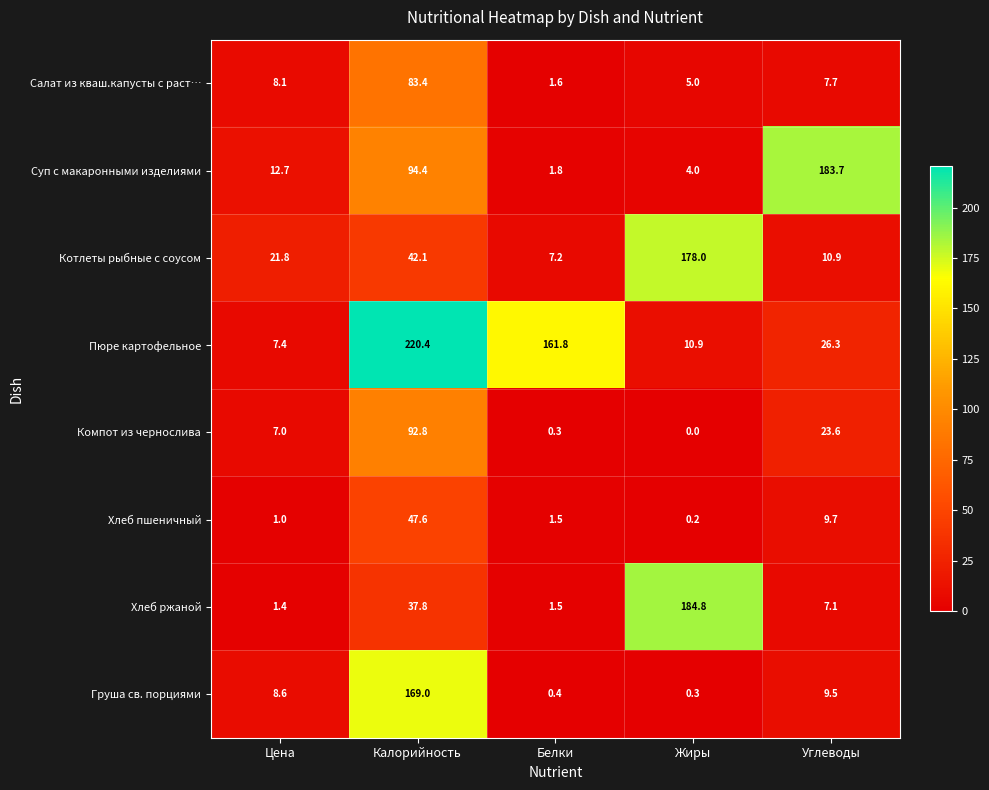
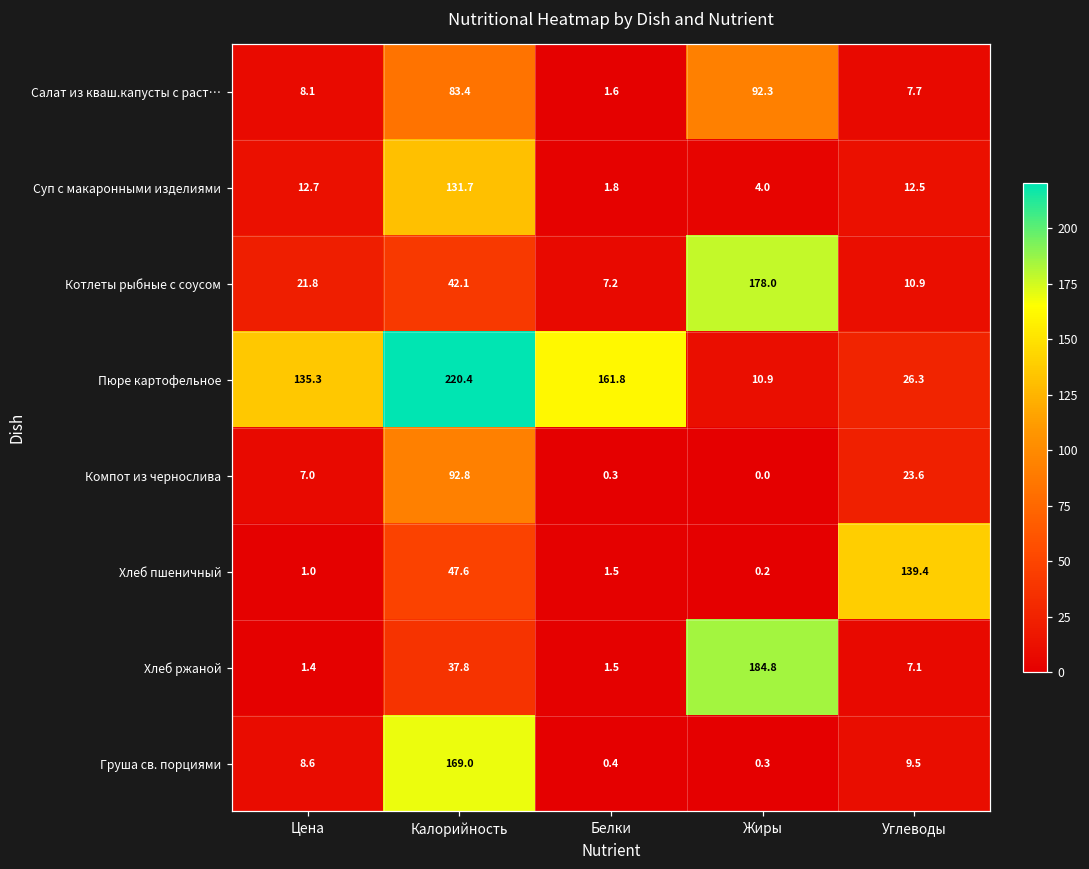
  {
    "Салат из кваш.капусты с раст…": {
      "Цена": 8.1,
      "Калорийность": 83.4,
      "Белки": 1.6,
-     "Жиры": 5.0,
+     "Жиры": 92.3,
      "Углеводы": 7.7
    },
    "Суп с макаронными изделиями": {
      "Цена": 12.7,
-     "Калорийность": 94.4,
+     "Калорийность": 131.7,
      "Белки": 1.8,
      "Жиры": 4.0,
-     "Углеводы": 183.7
+     "Углеводы": 12.5
    },
    "Котлеты рыбные с соусом": {
      "Цена": 21.8,
      "Калорийность": 42.1,
      "Белки": 7.2,
      "Жиры": 178.0,
      "Углеводы": 10.9
    },
    "Пюре картофельное": {
-     "Цена": 7.4,
+     "Цена": 135.3,
      "Калорийность": 220.4,
      "Белки": 161.8,
      "Жиры": 10.9,
      "Углеводы": 26.3
    },
    "Компот из чернослива": {
      "Цена": 7.0,
      "Калорийность": 92.8,
      "Белки": 0.3,
      "Жиры": 0.0,
      "Углеводы": 23.6
    },
    "Хлеб пшеничный": {
      "Цена": 1.0,
      "Калорийность": 47.6,
      "Белки": 1.5,
      "Жиры": 0.2,
-     "Углеводы": 9.7
+     "Углеводы": 139.4
    },
    "Хлеб ржаной": {
      "Цена": 1.4,
      "Калорийность": 37.8,
      "Белки": 1.5,
      "Жиры": 184.8,
      "Углеводы": 7.1
    },
    "Груша св. порциями": {
      "Цена": 8.6,
      "Калорийность": 169.0,
      "Белки": 0.4,
      "Жиры": 0.3,
      "Углеводы": 9.5
    }
  }
